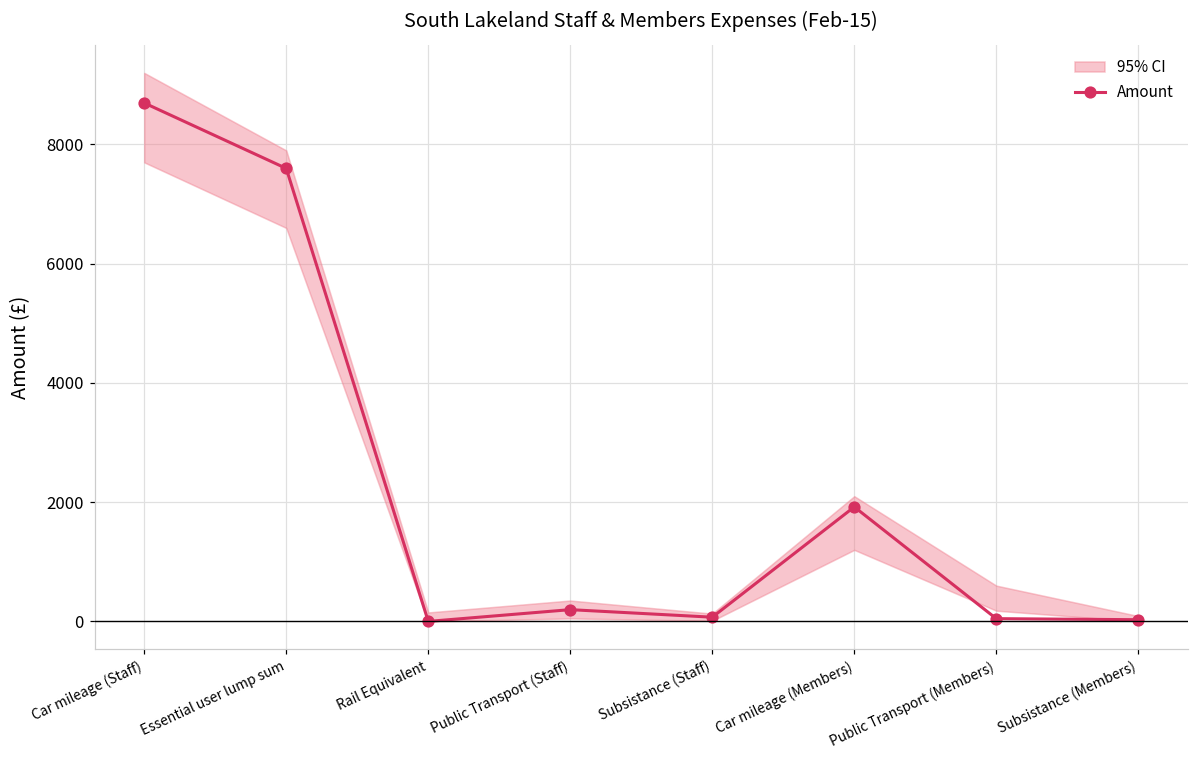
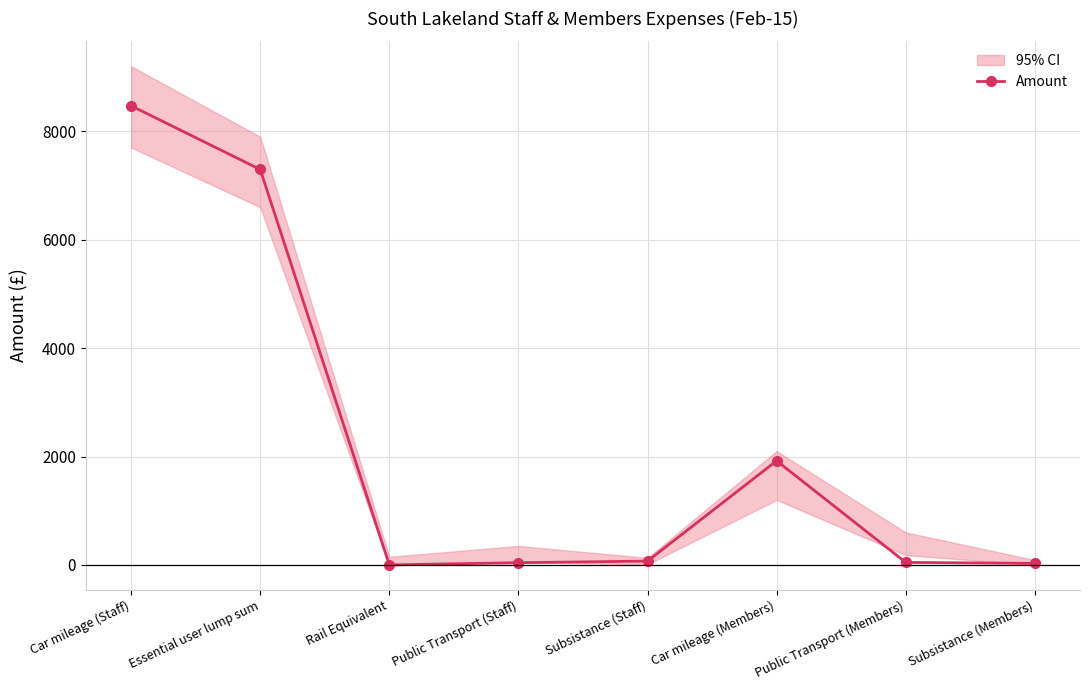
  {
    "Amount": {
-     "Car mileage (Staff)": 8700,
-     "Essential user lump sum": 7600,
+     "Car mileage (Staff)": 8500,
+     "Essential user lump sum": 7300,
      "Rail Equivalent": 0,
-     "Public Transport (Staff)": 200,
+     "Public Transport (Staff)": 0,
      "Subsistance (Staff)": 100,
      "Car mileage (Members)": 1900,
      "Public Transport (Members)": 0,
      "Subsistance (Members)": 0
    }
  }
